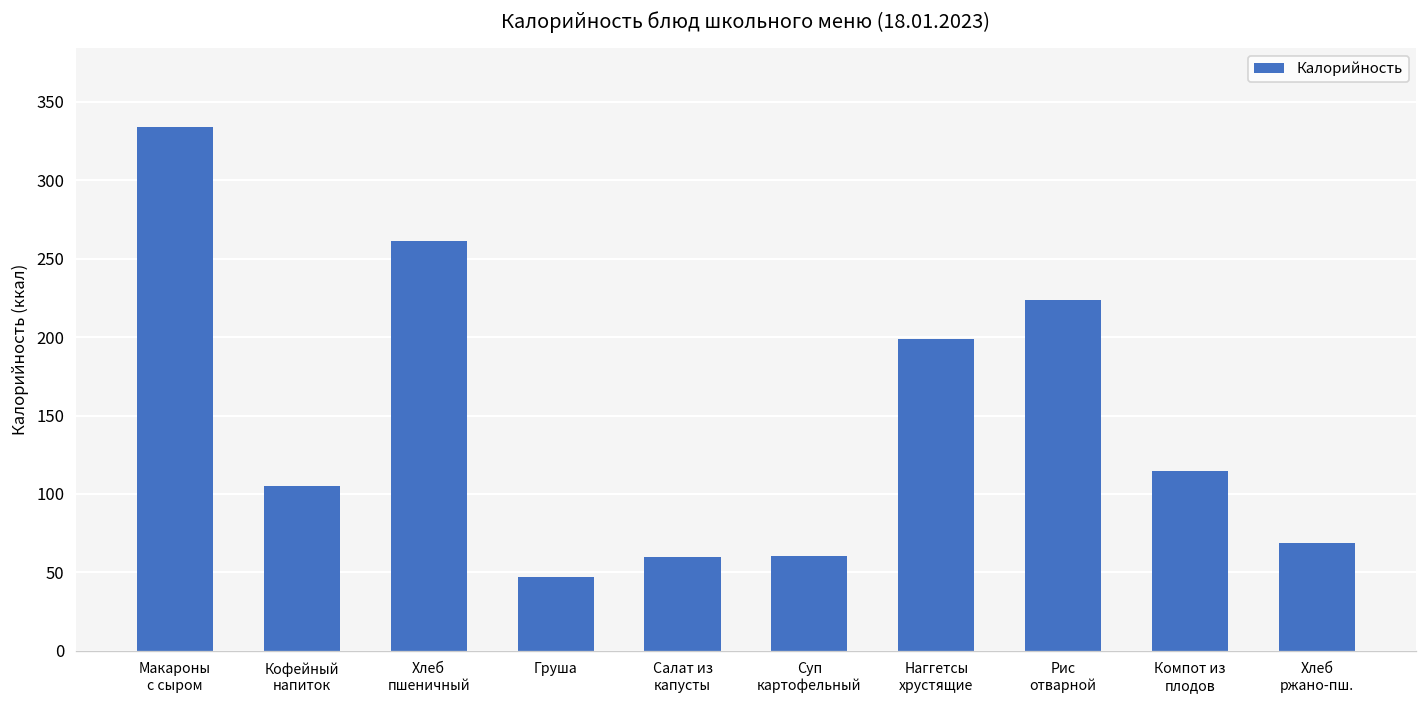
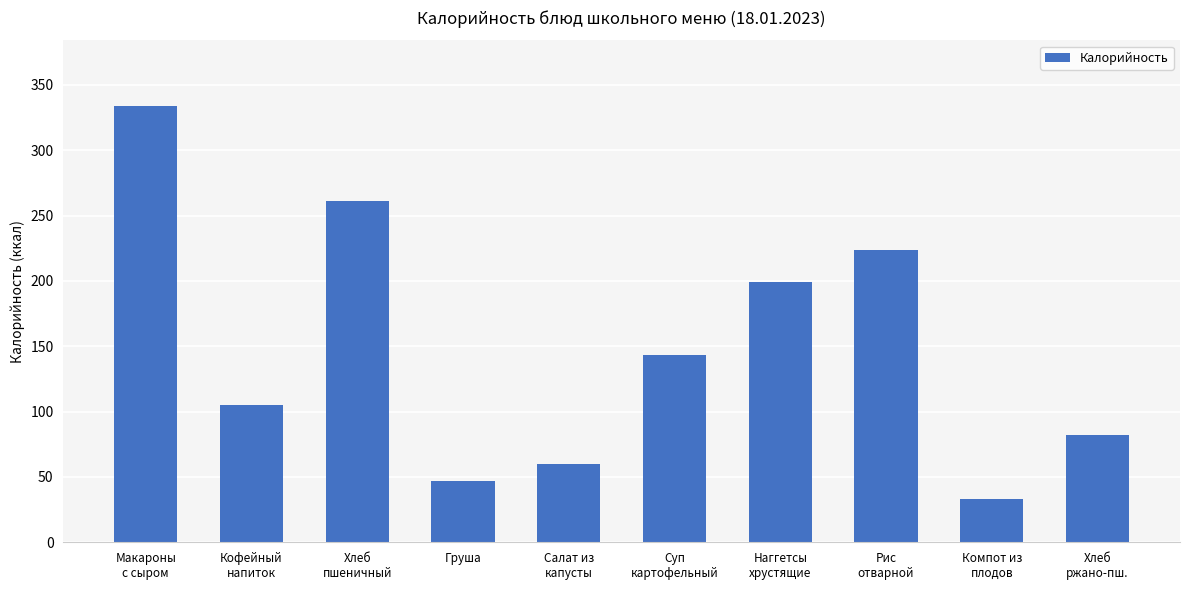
  {
    "Макароны с сыром": 334,
    "Кофейный напиток": 105,
    "Хлеб пшеничный": 261,
    "Груша": 47,
    "Салат из капусты": 60,
-   "Суп картофельный": 60,
+   "Суп картофельный": 144,
    "Наггетсы хрустящие": 199,
    "Рис отварной": 224,
-   "Компот из плодов": 115,
-   "Хлеб ржано-пш.": 69
+   "Компот из плодов": 33,
+   "Хлеб ржано-пш.": 82
  }
